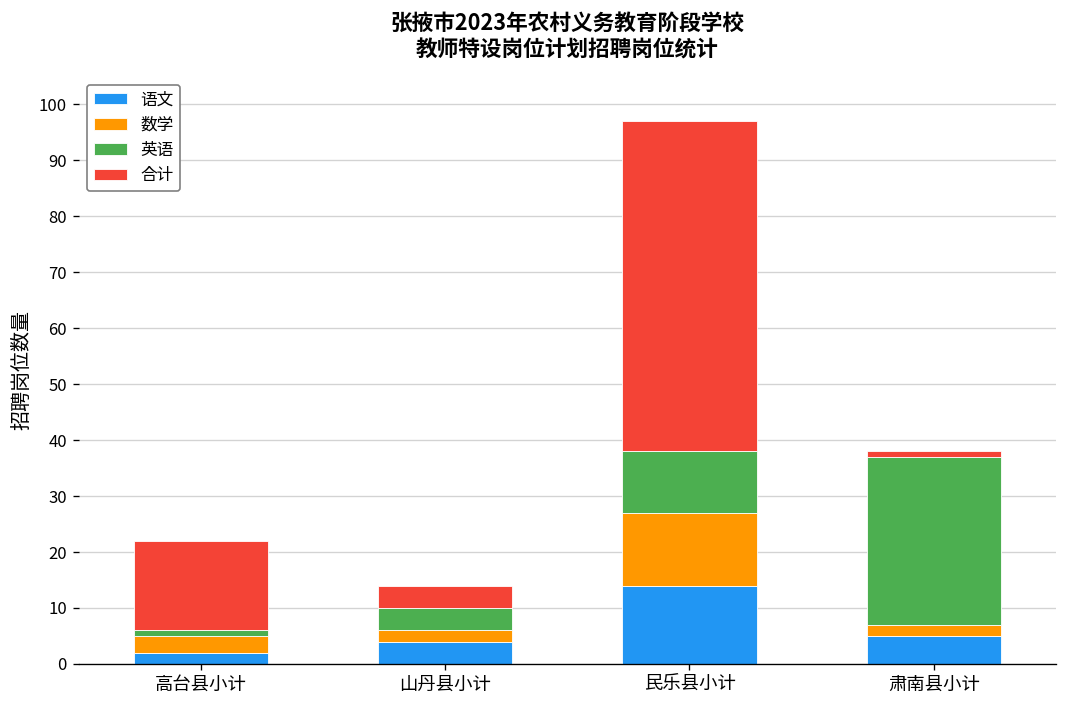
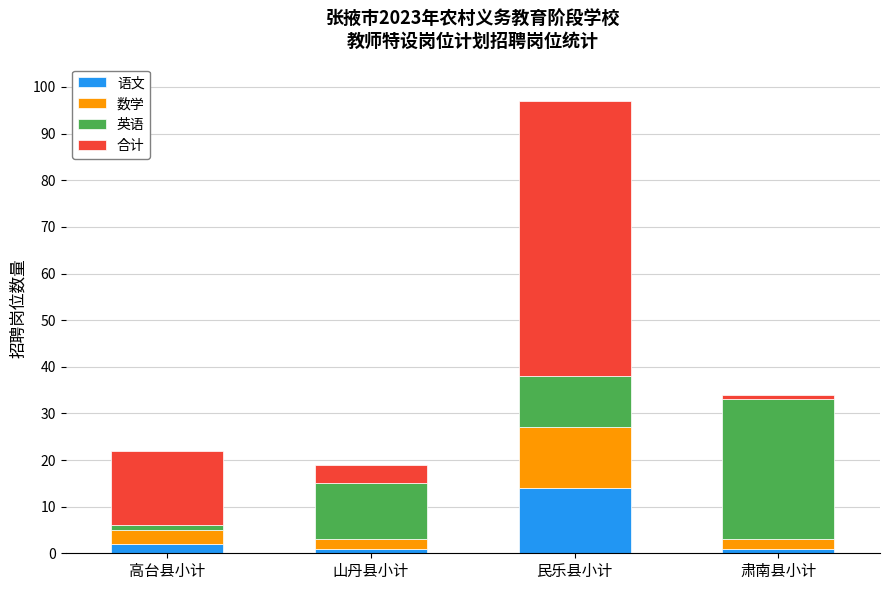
  {
    "语文": {
      "高台县小计": 2,
-     "山丹县小计": 4,
+     "山丹县小计": 1,
      "民乐县小计": 14,
-     "肃南县小计": 5
+     "肃南县小计": 1
    },
    "数学": {
      "高台县小计": 3,
      "山丹县小计": 2,
      "民乐县小计": 13,
      "肃南县小计": 2
    },
    "英语": {
      "高台县小计": 1,
-     "山丹县小计": 4,
+     "山丹县小计": 12,
      "民乐县小计": 11,
      "肃南县小计": 30
    },
    "合计": {
      "高台县小计": 16,
      "山丹县小计": 4,
      "民乐县小计": 59,
      "肃南县小计": 1
    }
  }
